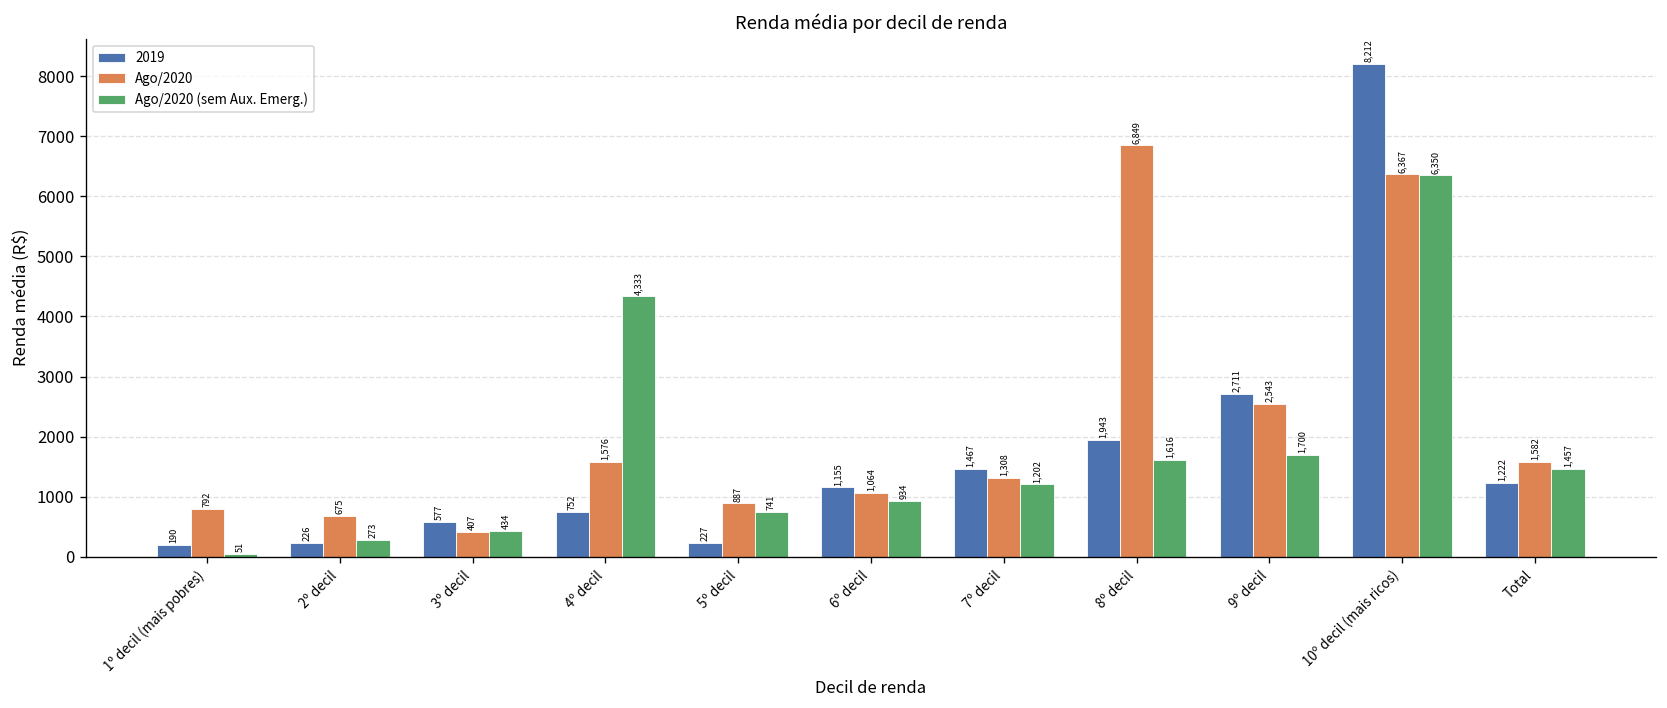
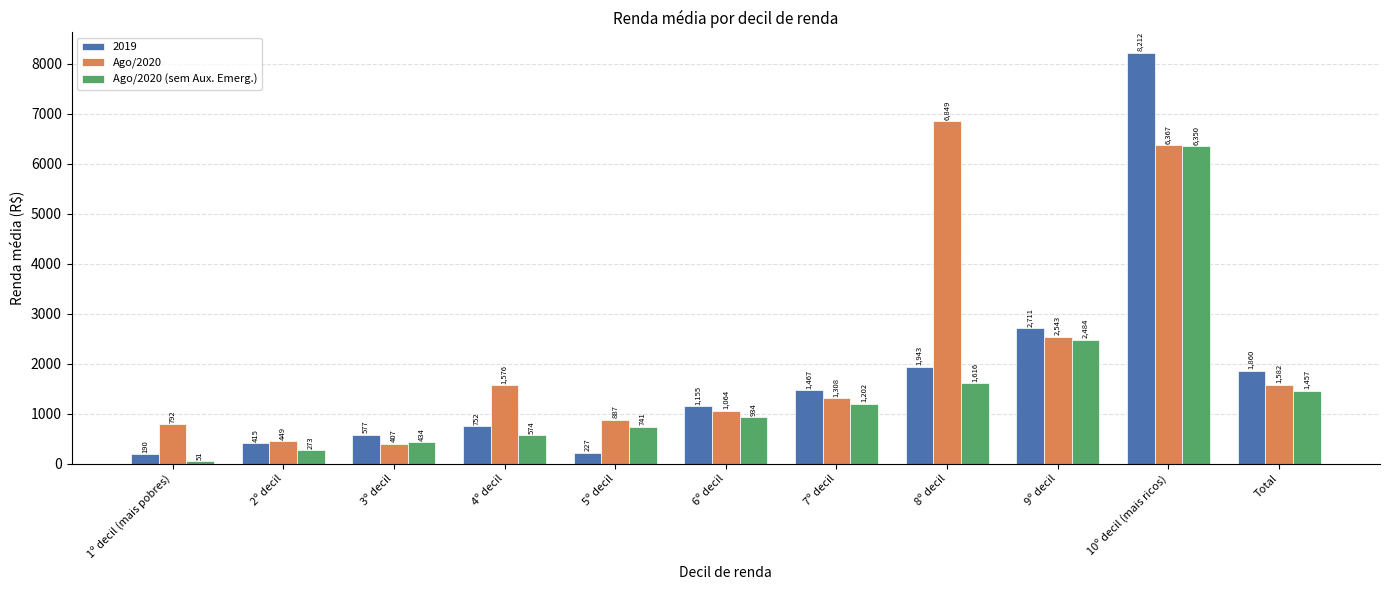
  {
    "2019": {
      "1º decil (mais pobres)": "190",
-     "2º decil": "226",
+     "2º decil": "415",
      "3º decil": "577",
      "4º decil": "752",
      "5º decil": "227",
      "6º decil": "1,155",
      "7º decil": "1,467",
      "8º decil": "1,943",
      "9º decil": "2,711",
      "10º decil (mais ricos)": "8,212",
-     "Total": "1,222"
+     "Total": "1,860"
    },
    "Ago/2020": {
      "1º decil (mais pobres)": "792",
-     "2º decil": "675",
+     "2º decil": "449",
      "3º decil": "407",
      "4º decil": "1,576",
      "5º decil": "887",
      "6º decil": "1,064",
      "7º decil": "1,308",
      "8º decil": "6,849",
      "9º decil": "2,543",
      "10º decil (mais ricos)": "6,367",
      "Total": "1,582"
    },
    "Ago/2020 (sem Aux. Emerg.)": {
      "1º decil (mais pobres)": "51",
      "2º decil": "273",
      "3º decil": "434",
-     "4º decil": "4,333",
+     "4º decil": "574",
      "5º decil": "741",
      "6º decil": "934",
      "7º decil": "1,202",
      "8º decil": "1,616",
-     "9º decil": "1,700",
+     "9º decil": "2,484",
      "10º decil (mais ricos)": "6,350",
      "Total": "1,457"
    }
  }
